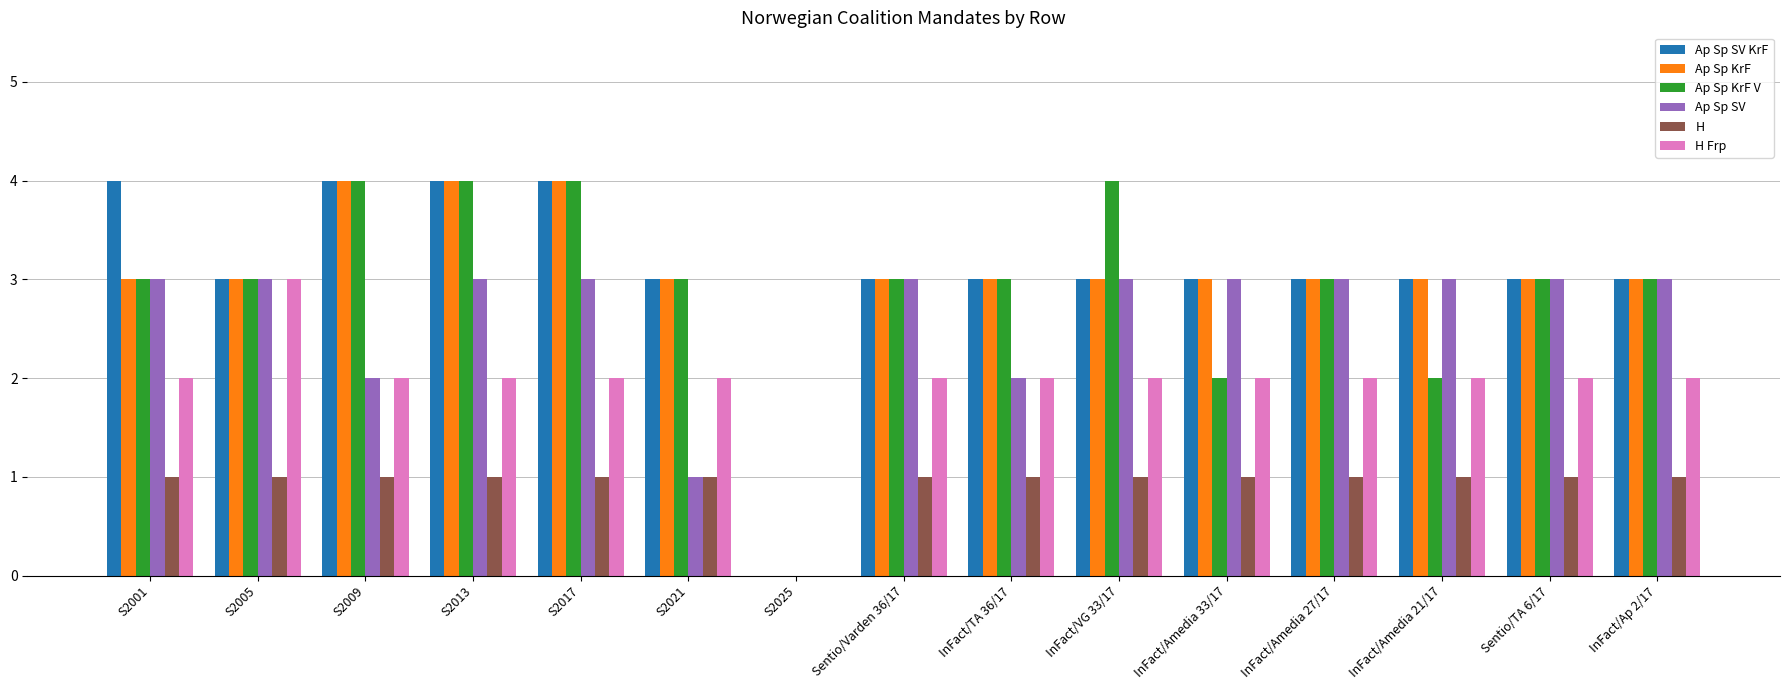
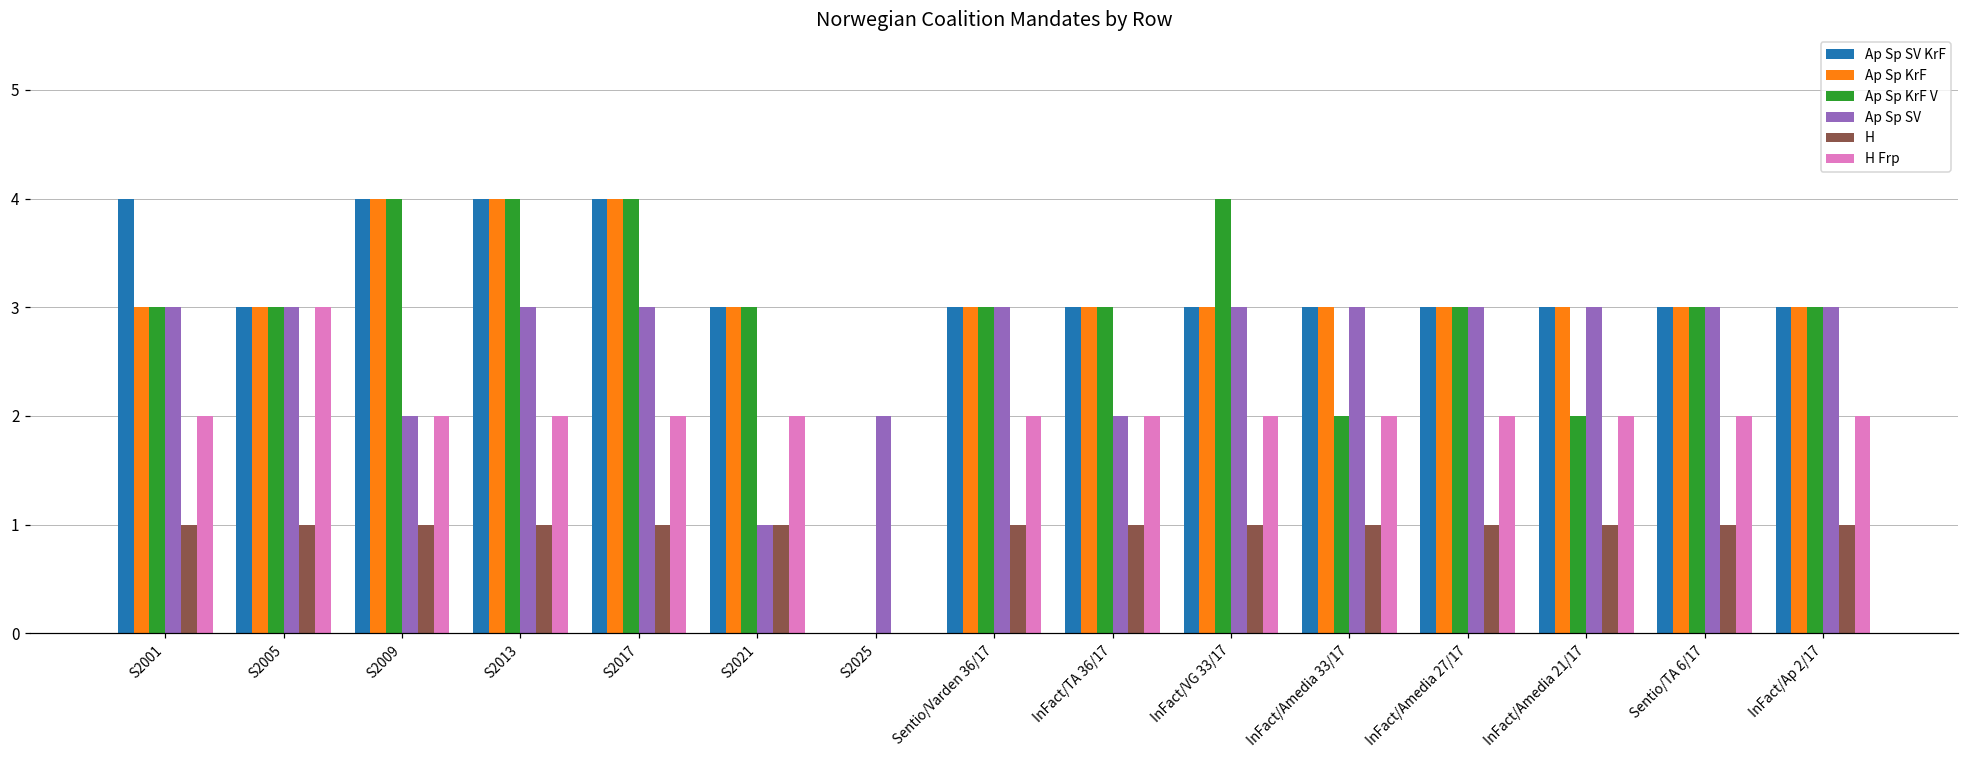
  {
    "Ap Sp SV KrF": {
      "S2001": 4,
      "S2005": 3,
      "S2009": 4,
      "S2013": 4,
      "S2017": 4,
      "S2021": 3,
      "S2025": 0,
      "Sentio/Varden 36/17": 3,
      "InFact/TA 36/17": 3,
      "InFact/VG 33/17": 3,
      "InFact/Amedia 33/17": 3,
      "InFact/Amedia 27/17": 3,
      "InFact/Amedia 21/17": 3,
      "Sentio/TA 6/17": 3,
      "InFact/Ap 2/17": 3
    },
    "Ap Sp KrF": {
      "S2001": 3,
      "S2005": 3,
      "S2009": 4,
      "S2013": 4,
      "S2017": 4,
      "S2021": 3,
      "S2025": 0,
      "Sentio/Varden 36/17": 3,
      "InFact/TA 36/17": 3,
      "InFact/VG 33/17": 3,
      "InFact/Amedia 33/17": 3,
      "InFact/Amedia 27/17": 3,
      "InFact/Amedia 21/17": 3,
      "Sentio/TA 6/17": 3,
      "InFact/Ap 2/17": 3
    },
    "Ap Sp KrF V": {
      "S2001": 3,
      "S2005": 3,
      "S2009": 4,
      "S2013": 4,
      "S2017": 4,
      "S2021": 3,
      "S2025": 0,
      "Sentio/Varden 36/17": 3,
      "InFact/TA 36/17": 3,
      "InFact/VG 33/17": 4,
      "InFact/Amedia 33/17": 2,
      "InFact/Amedia 27/17": 3,
      "InFact/Amedia 21/17": 2,
      "Sentio/TA 6/17": 3,
      "InFact/Ap 2/17": 3
    },
    "Ap Sp SV": {
      "S2001": 3,
      "S2005": 3,
      "S2009": 2,
      "S2013": 3,
      "S2017": 3,
      "S2021": 1,
-     "S2025": 0,
+     "S2025": 2,
      "Sentio/Varden 36/17": 3,
      "InFact/TA 36/17": 2,
      "InFact/VG 33/17": 3,
      "InFact/Amedia 33/17": 3,
      "InFact/Amedia 27/17": 3,
      "InFact/Amedia 21/17": 3,
      "Sentio/TA 6/17": 3,
      "InFact/Ap 2/17": 3
    },
    "H": {
      "S2001": 1,
      "S2005": 1,
      "S2009": 1,
      "S2013": 1,
      "S2017": 1,
      "S2021": 1,
      "S2025": 0,
      "Sentio/Varden 36/17": 1,
      "InFact/TA 36/17": 1,
      "InFact/VG 33/17": 1,
      "InFact/Amedia 33/17": 1,
      "InFact/Amedia 27/17": 1,
      "InFact/Amedia 21/17": 1,
      "Sentio/TA 6/17": 1,
      "InFact/Ap 2/17": 1
    },
    "H Frp": {
      "S2001": 2,
      "S2005": 3,
      "S2009": 2,
      "S2013": 2,
      "S2017": 2,
      "S2021": 2,
      "S2025": 0,
      "Sentio/Varden 36/17": 2,
      "InFact/TA 36/17": 2,
      "InFact/VG 33/17": 2,
      "InFact/Amedia 33/17": 2,
      "InFact/Amedia 27/17": 2,
      "InFact/Amedia 21/17": 2,
      "Sentio/TA 6/17": 2,
      "InFact/Ap 2/17": 2
    }
  }
